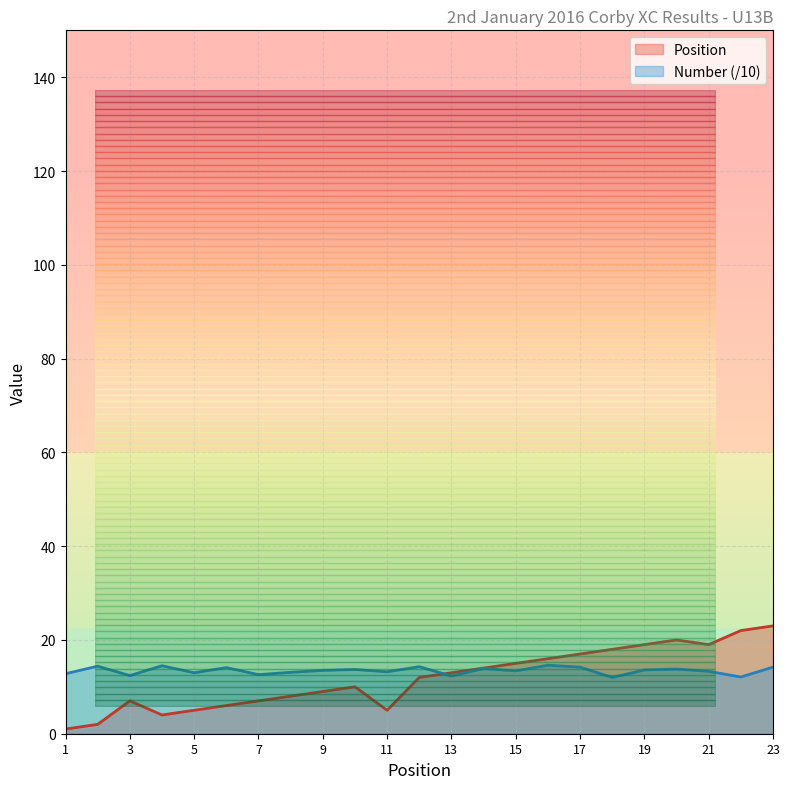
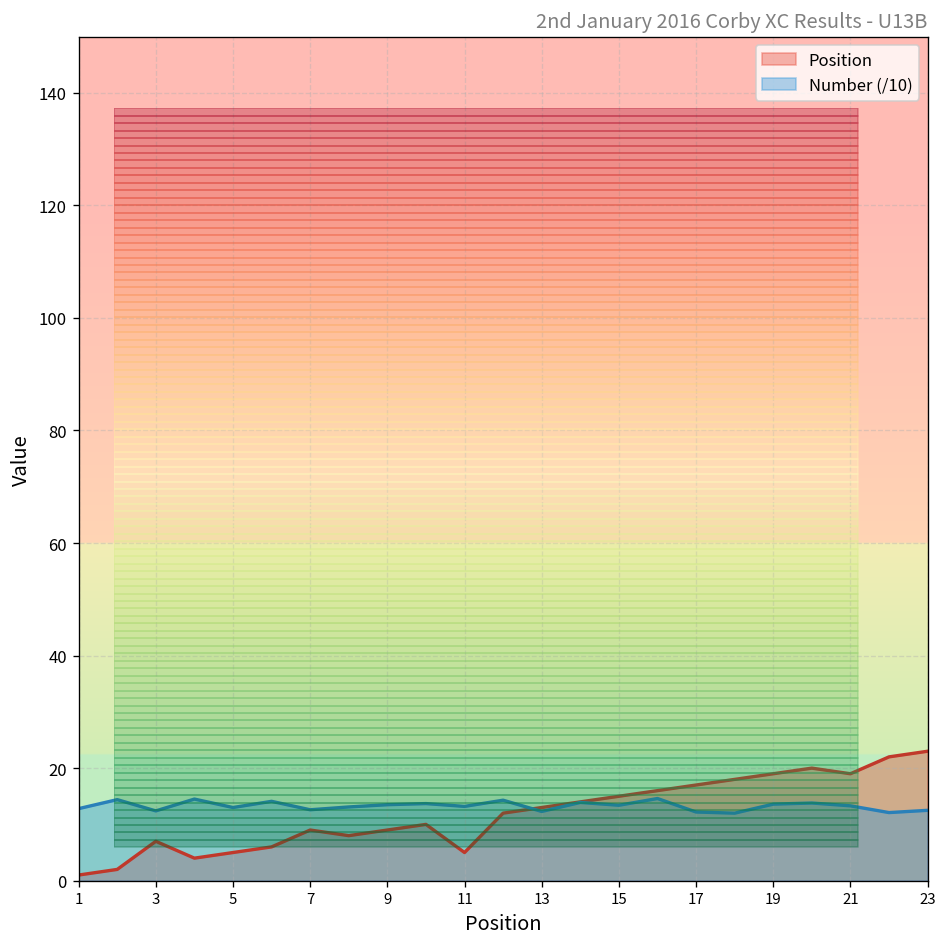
  {
    "2nd January 2016 Corby XC Results - U13B": {
      "Position": {
        "1": 1,
        "3": 7,
        "5": 5,
-       "7": 7,
+       "7": 9,
        "9": 9,
        "11": 5,
        "13": 13,
        "15": 15,
        "17": 17,
        "19": 19,
        "21": 19,
        "23": 23
      },
      "Number (/10)": {
        "1": 13,
        "3": 12,
        "5": 13,
        "7": 13,
        "9": 14,
        "11": 13,
        "13": 12,
        "15": 13,
-       "17": 14,
+       "17": 12,
        "19": 14,
        "21": 13,
-       "23": 14
+       "23": 13
      }
    }
  }
